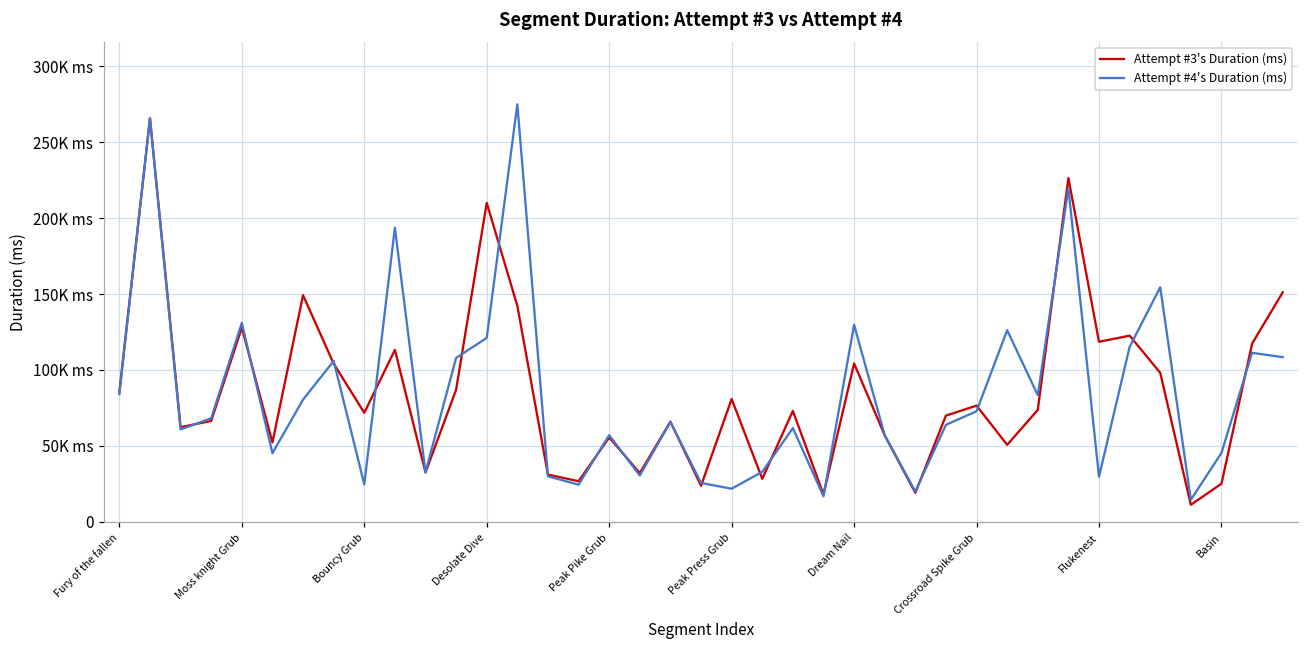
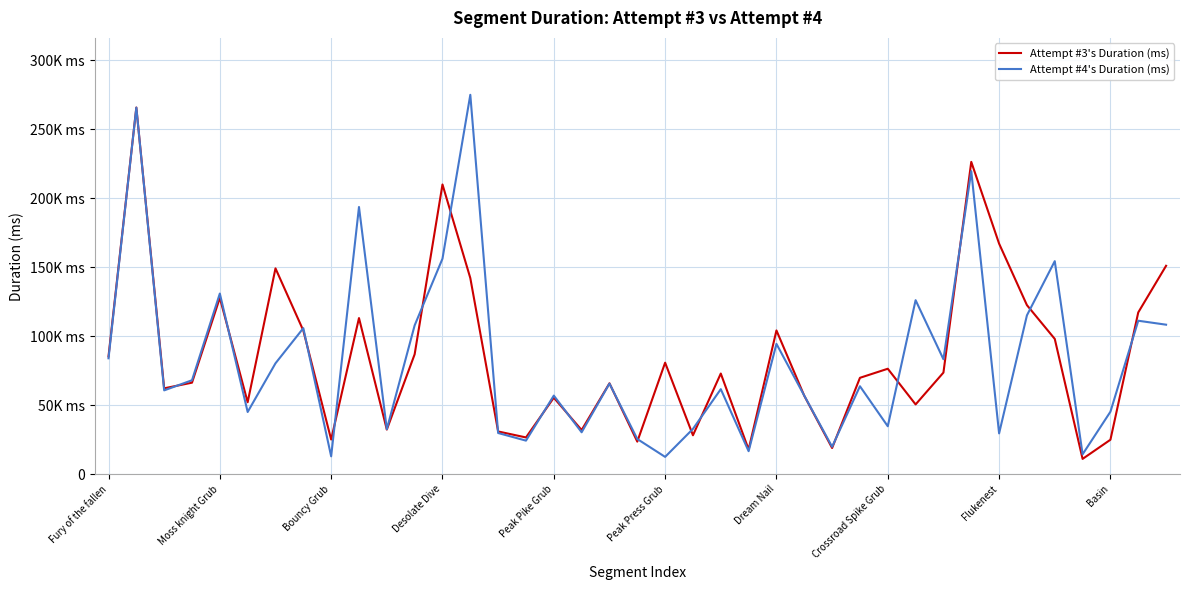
  {
    "Attempt #3's Duration (ms)": {
      "Moss knight Grub": "128K ms",
-     "Bouncy Grub": "72K ms",
+     "Bouncy Grub": "25K ms",
      "Desolate Dive": "210K ms",
      "Peak Press Grub": "81K ms",
      "Dream Nail": "104K ms",
      "Crossroad Spike Grub": "76K ms",
-     "Flukenest": "119K ms",
+     "Flukenest": "167K ms",
      "Basin": "25K ms"
    },
    "Attempt #4's Duration (ms)": {
      "Moss knight Grub": "131K ms",
-     "Bouncy Grub": "25K ms",
-     "Desolate Dive": "121K ms",
-     "Peak Press Grub": "22K ms",
-     "Dream Nail": "130K ms",
-     "Crossroad Spike Grub": "73K ms",
+     "Bouncy Grub": "13K ms",
+     "Desolate Dive": "156K ms",
+     "Peak Press Grub": "13K ms",
+     "Dream Nail": "94K ms",
+     "Crossroad Spike Grub": "35K ms",
      "Flukenest": "30K ms",
      "Basin": "45K ms"
    }
  }
